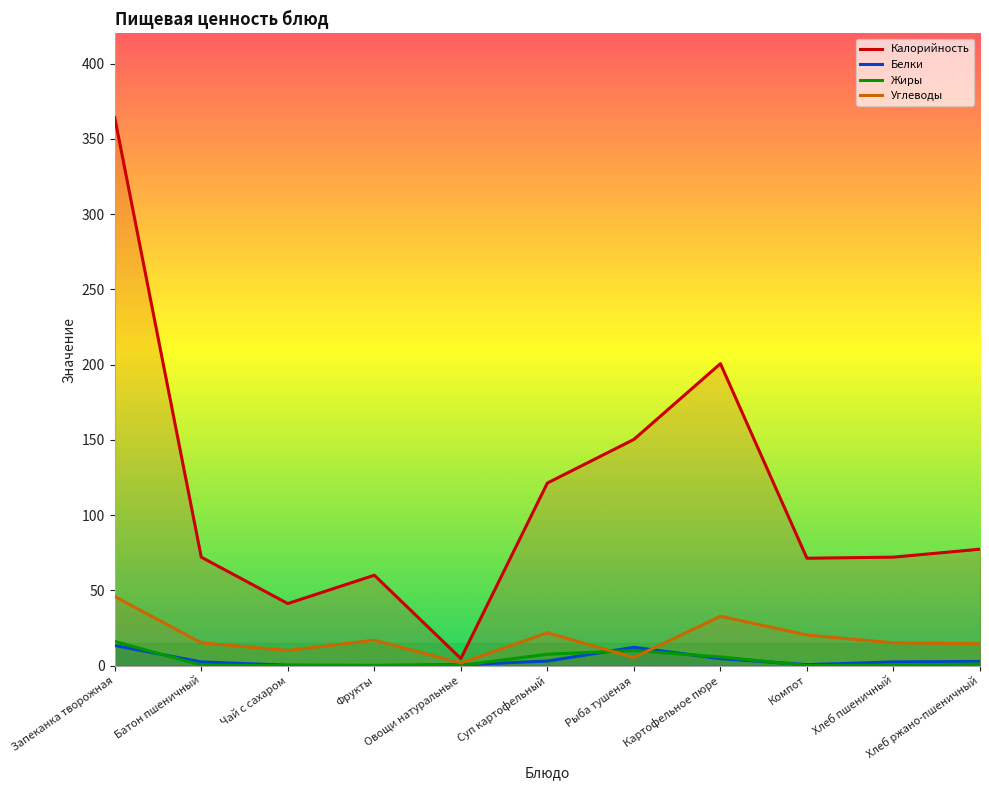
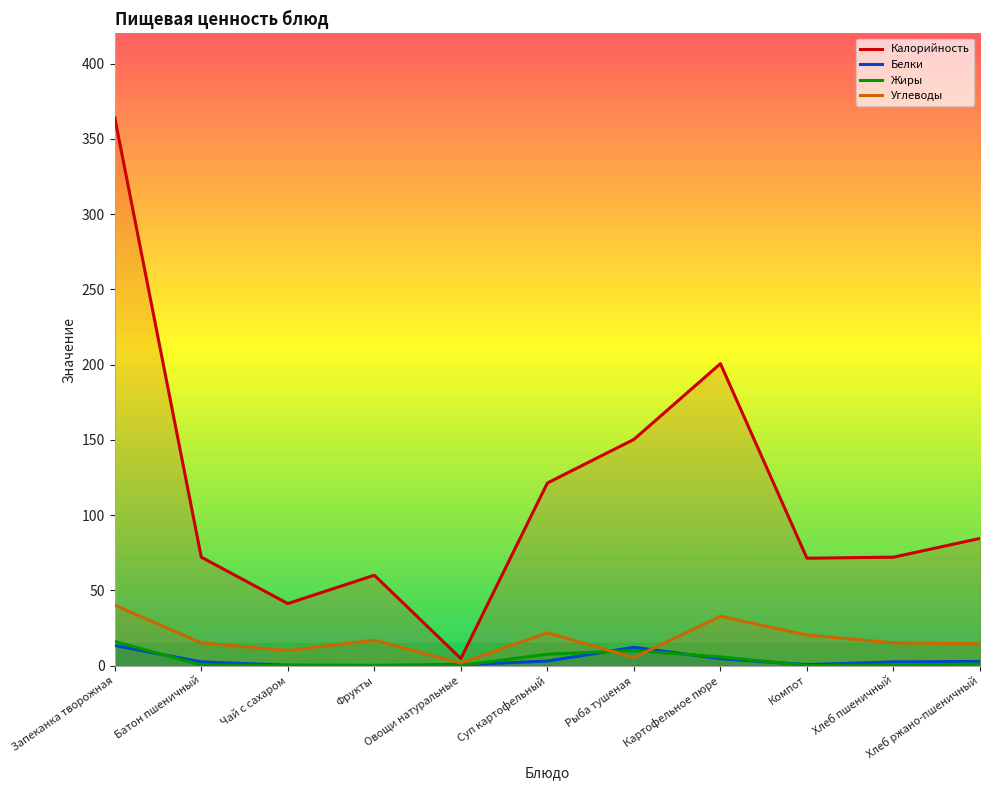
  {
    "Калорийность": {
      "Запеканка творожная": 364,
      "Батон пшеничный": 72,
      "Чай с сахаром": 41,
      "Фрукты": 60,
      "Овощи натуральные": 5,
      "Суп картофельный": 121,
      "Рыба тушеная": 150,
      "Картофельное пюре": 201,
      "Компот": 71,
      "Хлеб пшеничный": 72,
-     "Хлеб ржано-пшеничный": 77
+     "Хлеб ржано-пшеничный": 84
    },
    "Белки": {
      "Запеканка творожная": 13,
      "Батон пшеничный": 2,
      "Суп картофельный": 3,
      "Рыба тушеная": 12,
      "Хлеб пшеничный": 2,
      "Хлеб ржано-пшеничный": 3
    },
    "Жиры": {
      "Запеканка творожная": 16,
      "Батон пшеничный": 0,
      "Суп картофельный": 8,
      "Рыба тушеная": 10,
      "Хлеб пшеничный": 0,
      "Хлеб ржано-пшеничный": 1
    },
    "Углеводы": {
-     "Запеканка творожная": 46,
+     "Запеканка творожная": 40,
      "Батон пшеничный": 15,
      "Чай с сахаром": 10,
      "Фрукты": 17,
      "Суп картофельный": 22,
      "Рыба тушеная": 5,
      "Картофельное пюре": 33,
      "Компот": 20,
      "Хлеб пшеничный": 15,
      "Хлеб ржано-пшеничный": 14
    }
  }
